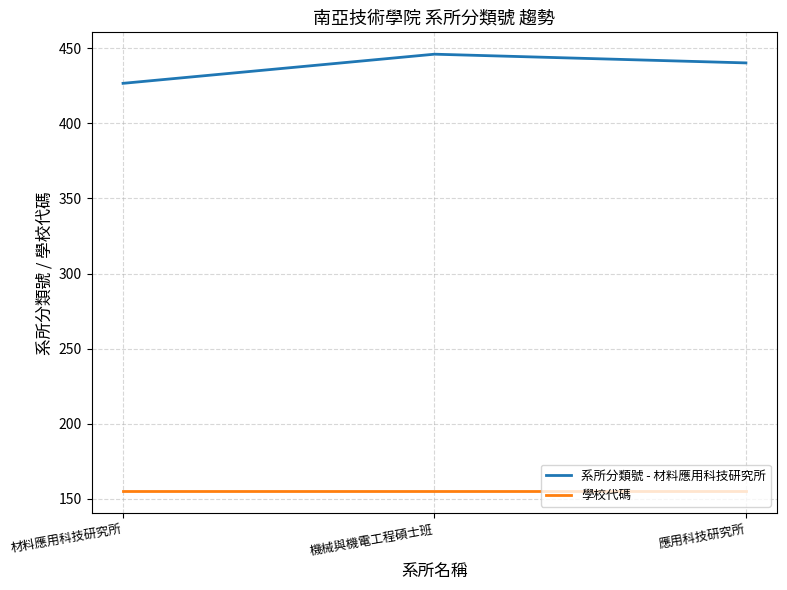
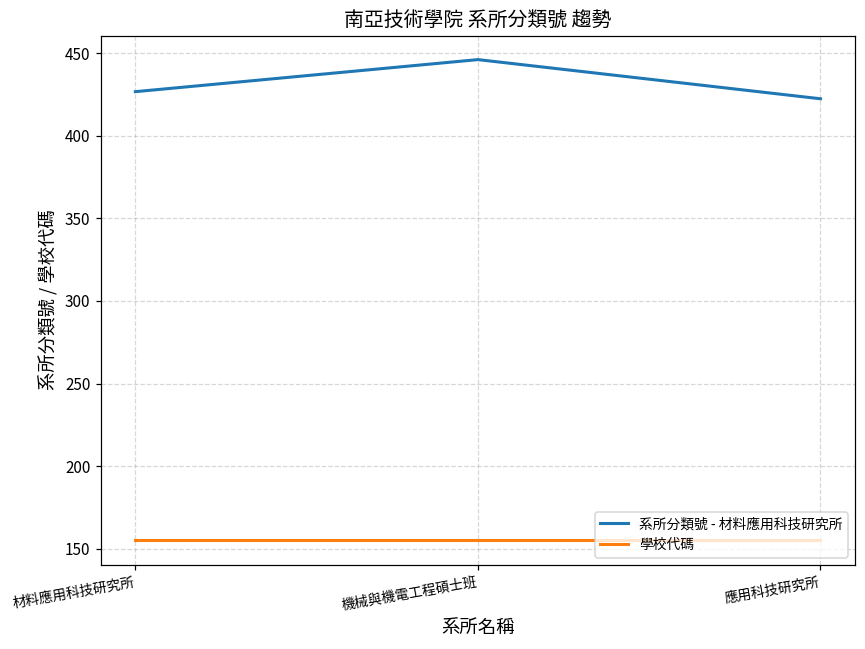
  {
    "系所分類號 - 材料應用科技研究所": {
      "材料應用科技研究所": 427,
      "機械與機電工程碩士班": 446,
-     "應用科技研究所": 440
+     "應用科技研究所": 422
    },
    "學校代碼": {
      "材料應用科技研究所": 155,
      "機械與機電工程碩士班": 155
    }
  }
